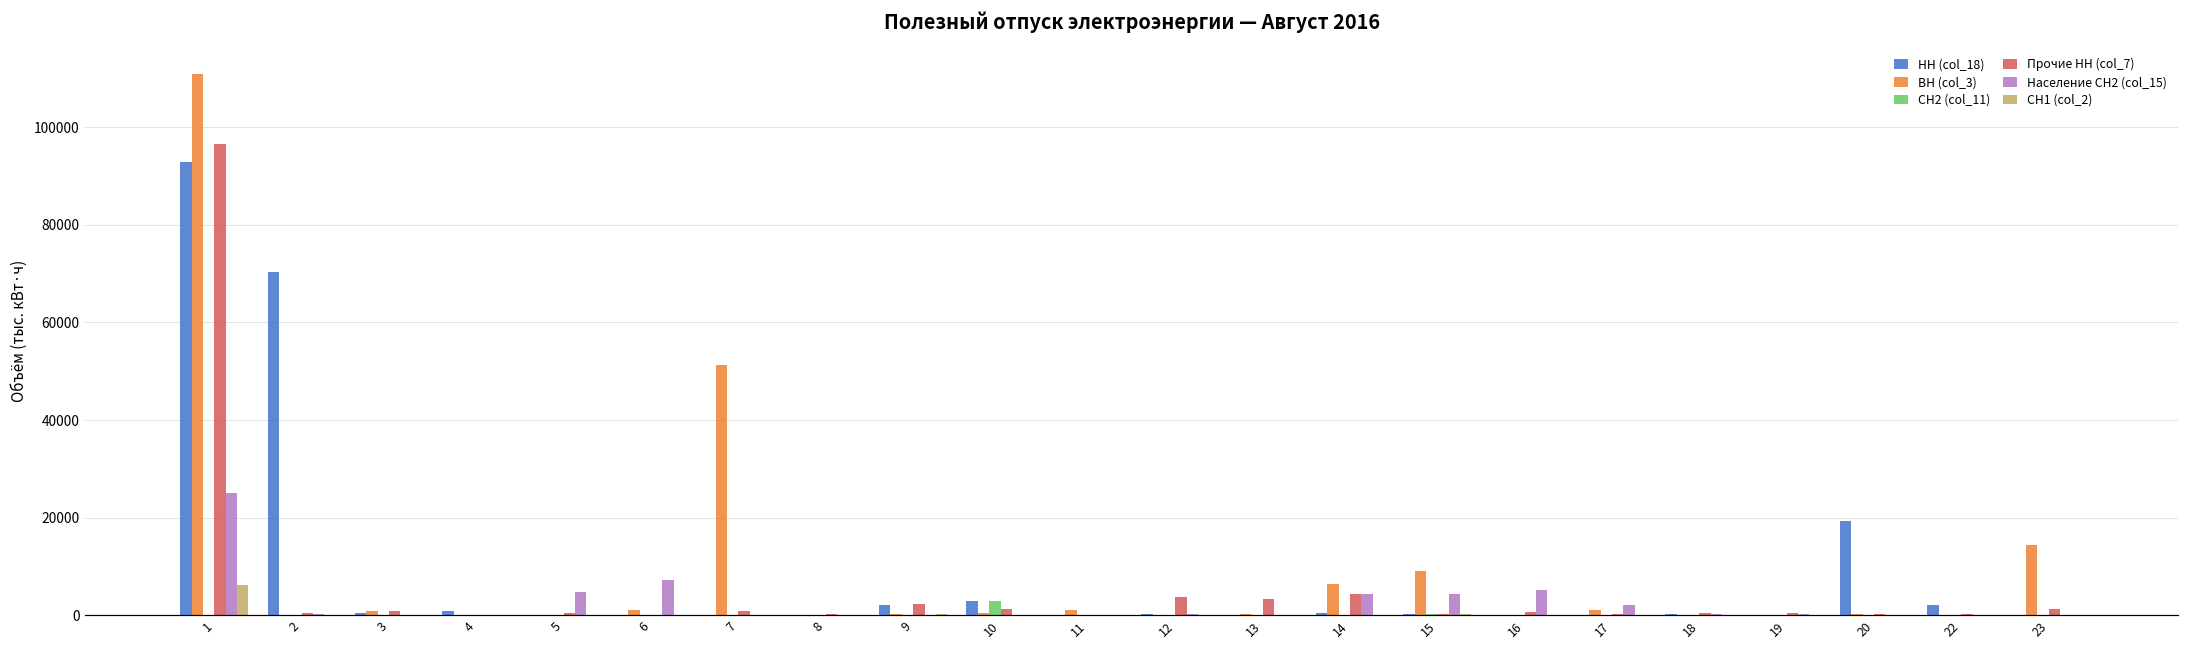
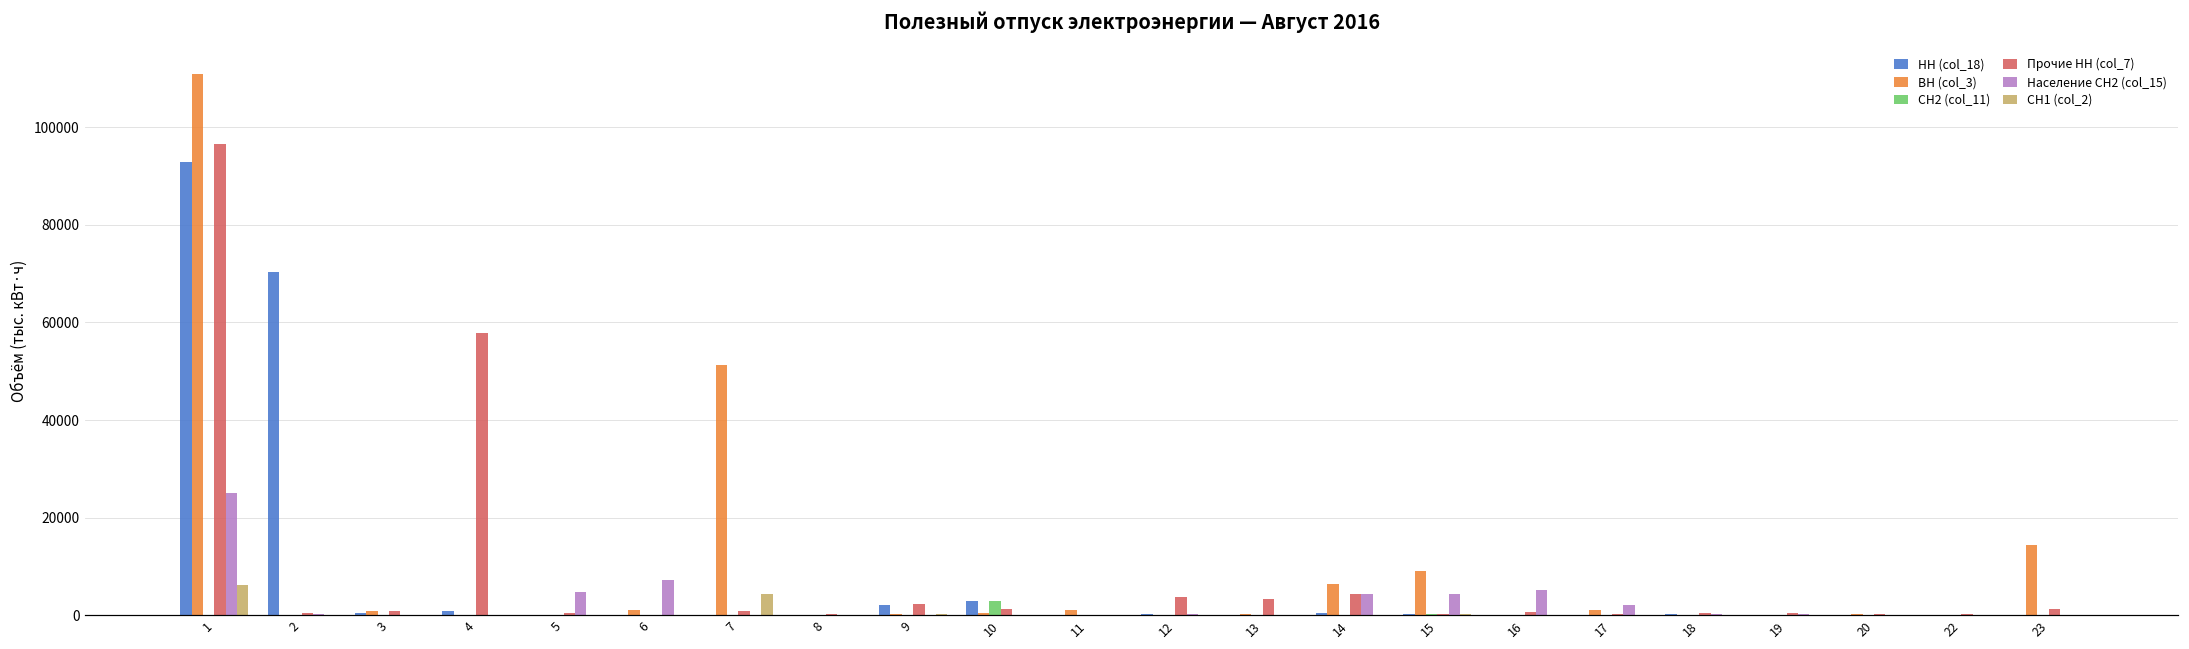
  {
    "НН (col_18)": {
      "1": 93000,
      "2": 70000,
      "4": 1000,
      "9": 2000,
      "10": 3000,
      "11": 0,
      "13": 0,
      "16": 0,
      "17": 0,
      "19": 0,
-     "20": 19000,
-     "22": 2000,
+     "20": 0,
+     "22": 0,
      "23": 0
    },
    "ВН (col_3)": {
      "1": 111000,
      "2": 0,
      "3": 1000,
      "5": 0,
      "6": 1000,
      "7": 51000,
      "8": 0,
      "11": 1000,
      "12": 0,
      "14": 6000,
      "15": 9000,
      "16": 0,
      "17": 1000,
      "19": 0,
      "22": 0,
      "23": 14000
    },
    "СН2 (col_11)": {
      "1": 0,
      "3": 0,
      "4": 0,
      "5": 0,
      "6": 0,
      "7": 0,
      "8": 0,
      "9": 0,
      "10": 3000,
      "11": 0,
      "13": 0,
      "14": 0,
      "17": 0,
      "18": 0,
      "19": 0,
      "20": 0,
      "22": 0
    },
    "Прочие НН (col_7)": {
      "1": 97000,
      "3": 1000,
-     "4": 0,
+     "4": 58000,
      "7": 1000,
      "9": 2000,
      "10": 1000,
      "12": 4000,
      "13": 3000,
      "14": 4000,
      "16": 1000,
      "23": 1000
    },
    "Население СН2 (col_15)": {
      "1": 25000,
      "5": 5000,
      "6": 7000,
      "7": 0,
      "8": 0,
      "9": 0,
      "11": 0,
      "13": 0,
      "14": 4000,
      "15": 4000,
      "16": 5000,
      "17": 2000,
      "20": 0,
      "22": 0
    },
    "СН1 (col_2)": {
      "1": 6000,
      "2": 0,
      "3": 0,
      "4": 0,
      "5": 0,
      "6": 0,
-     "7": 0,
+     "7": 4000,
      "8": 0,
      "10": 0,
      "11": 0,
      "13": 0,
      "14": 0,
      "16": 0,
      "17": 0,
      "18": 0,
      "19": 0,
      "20": 0,
      "22": 0,
      "23": 0
    }
  }
